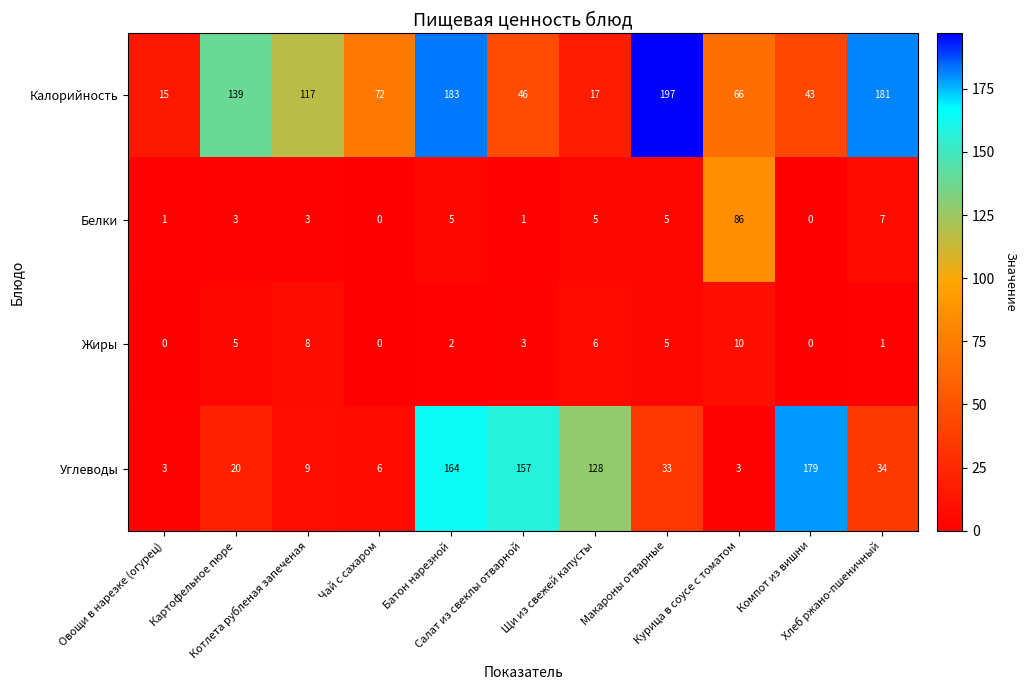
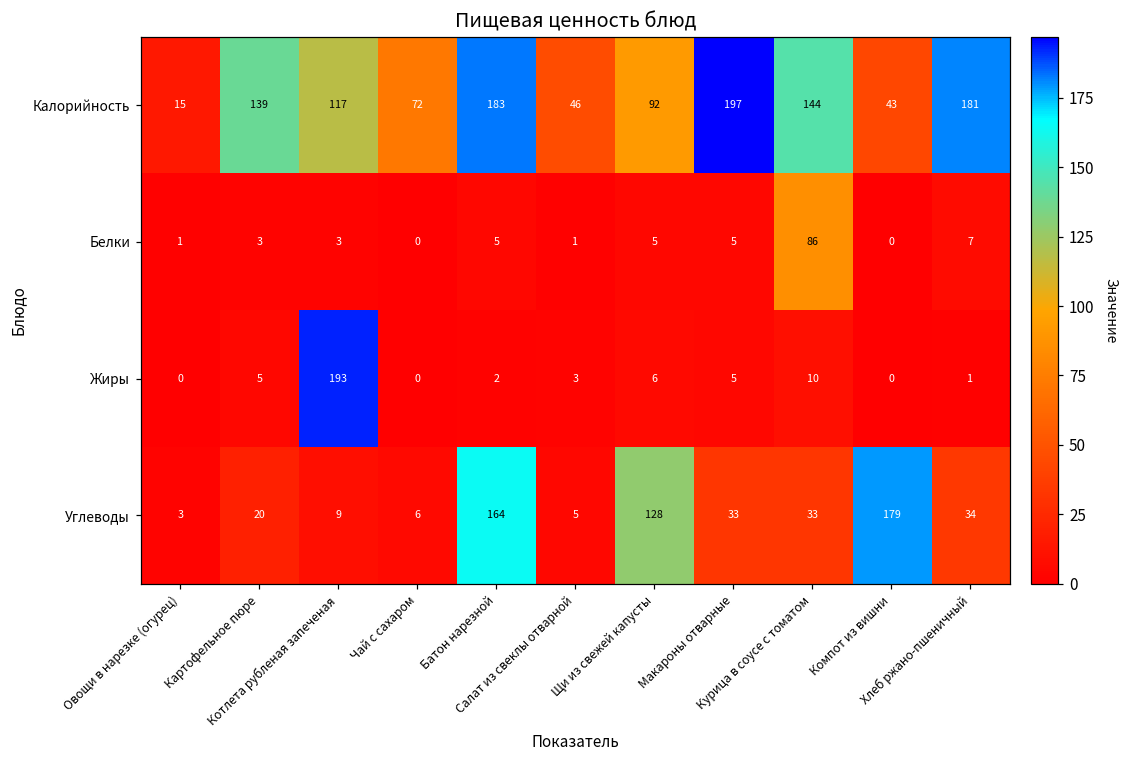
  {
    "Калорийность": {
      "Овощи в нарезке (огурец)": 15,
      "Картофельное пюре": 139,
      "Котлета рубленая запеченая": 117,
      "Чай с сахаром": 72,
      "Батон нарезной": 183,
      "Салат из свеклы отварной": 46,
-     "Щи из свежей капусты": 17,
+     "Щи из свежей капусты": 92,
      "Макароны отварные": 197,
-     "Курица в соусе с томатом": 66,
+     "Курица в соусе с томатом": 144,
      "Компот из вишни": 43,
      "Хлеб ржано-пшеничный": 181
    },
    "Белки": {
      "Овощи в нарезке (огурец)": 1,
      "Картофельное пюре": 3,
      "Котлета рубленая запеченая": 3,
      "Чай с сахаром": 0,
      "Батон нарезной": 5,
      "Салат из свеклы отварной": 1,
      "Щи из свежей капусты": 5,
      "Макароны отварные": 5,
      "Курица в соусе с томатом": 86,
      "Компот из вишни": 0,
      "Хлеб ржано-пшеничный": 7
    },
    "Жиры": {
      "Овощи в нарезке (огурец)": 0,
      "Картофельное пюре": 5,
-     "Котлета рубленая запеченая": 8,
+     "Котлета рубленая запеченая": 193,
      "Чай с сахаром": 0,
      "Батон нарезной": 2,
      "Салат из свеклы отварной": 3,
      "Щи из свежей капусты": 6,
      "Макароны отварные": 5,
      "Курица в соусе с томатом": 10,
      "Компот из вишни": 0,
      "Хлеб ржано-пшеничный": 1
    },
    "Углеводы": {
      "Овощи в нарезке (огурец)": 3,
      "Картофельное пюре": 20,
      "Котлета рубленая запеченая": 9,
      "Чай с сахаром": 6,
      "Батон нарезной": 164,
-     "Салат из свеклы отварной": 157,
+     "Салат из свеклы отварной": 5,
      "Щи из свежей капусты": 128,
      "Макароны отварные": 33,
-     "Курица в соусе с томатом": 3,
+     "Курица в соусе с томатом": 33,
      "Компот из вишни": 179,
      "Хлеб ржано-пшеничный": 34
    }
  }
